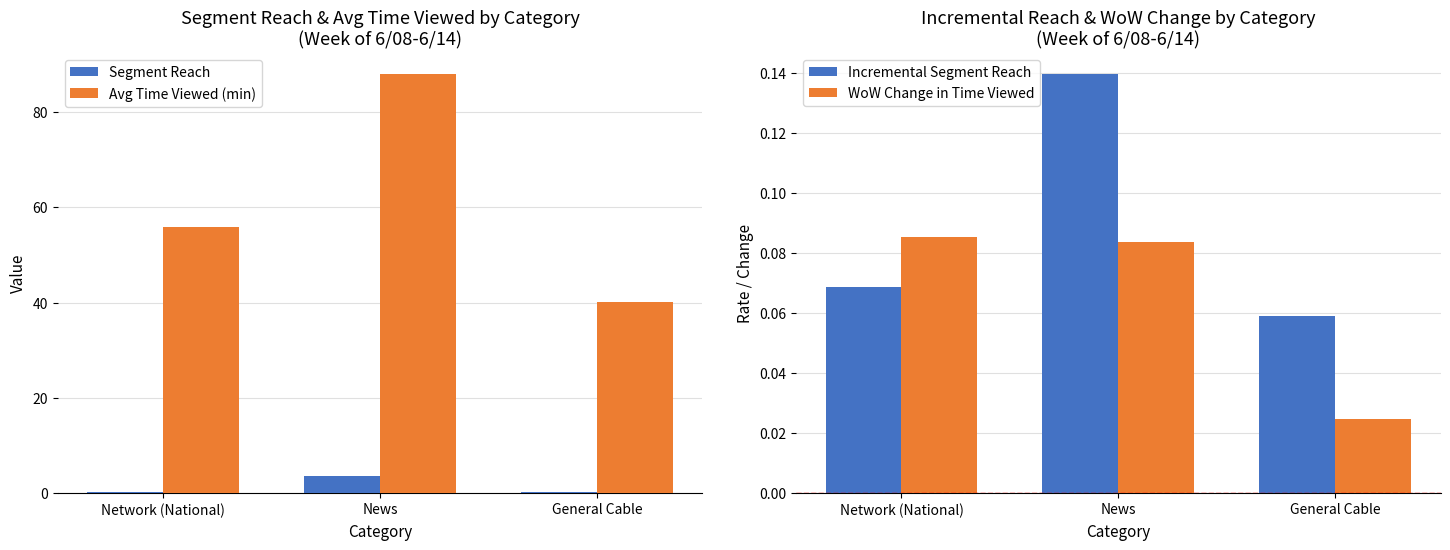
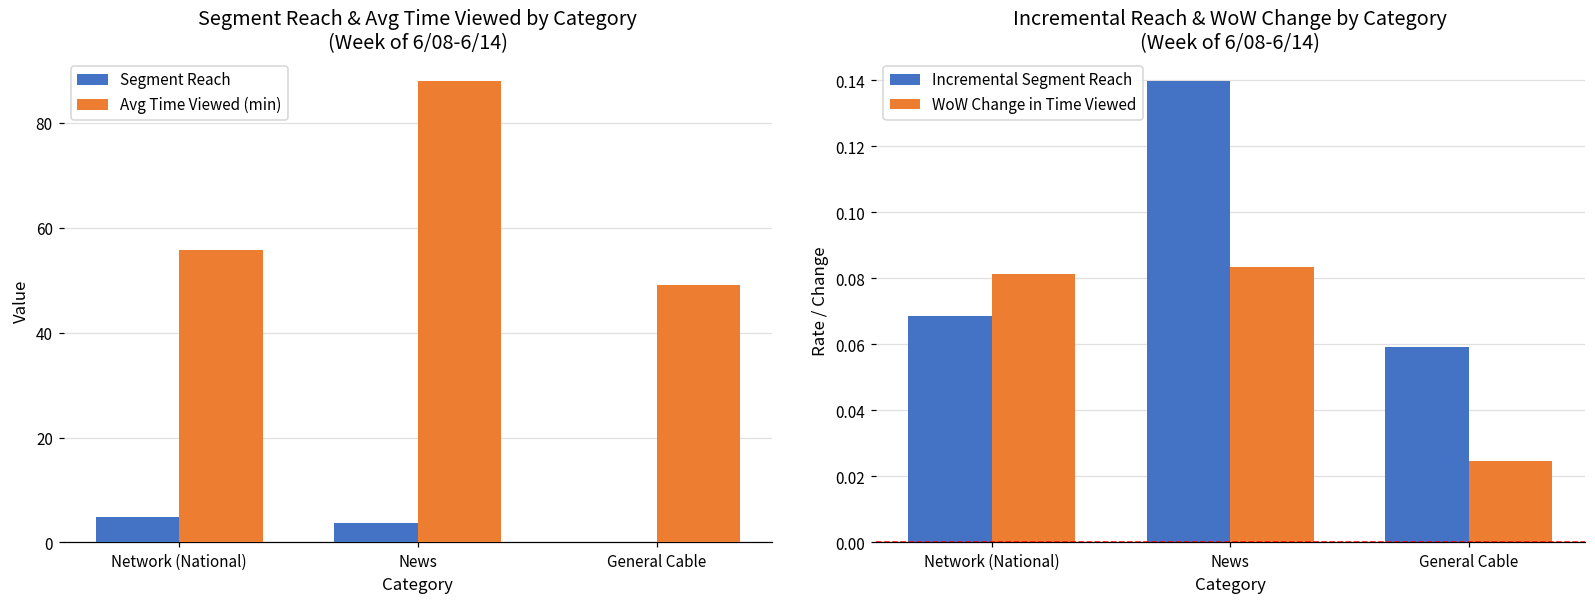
  {
    "Segment Reach & Avg Time Viewed by Category (Week of 6/08-6/14)": {
      "Segment Reach": {
-       "Network (National)": 0,
+       "Network (National)": 5,
        "News": 4
      },
      "Avg Time Viewed (min)": {
        "Network (National)": 56,
        "News": 88,
-       "General Cable": 40
+       "General Cable": 49
      }
    },
    "Incremental Reach & WoW Change by Category (Week of 6/08-6/14)": {
      "Incremental Segment Reach": {
        "Network (National)": 0.069,
        "News": 0.140,
        "General Cable": 0.059
      },
      "WoW Change in Time Viewed": {
-       "Network (National)": 0.085,
+       "Network (National)": 0.081,
        "News": 0.084,
        "General Cable": 0.025
      }
    }
  }
